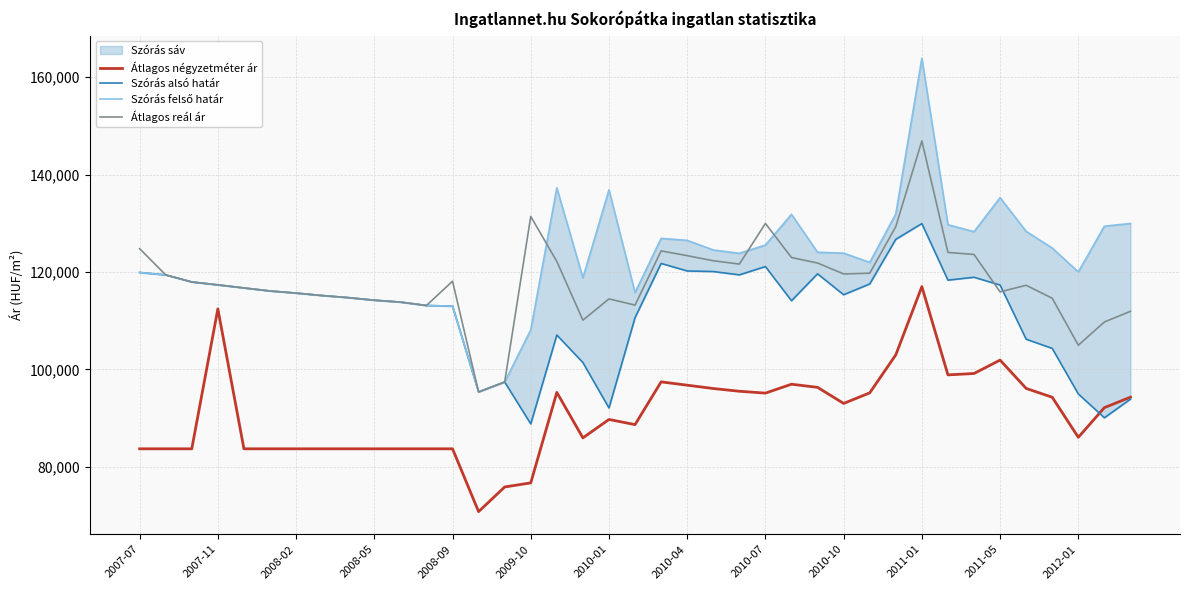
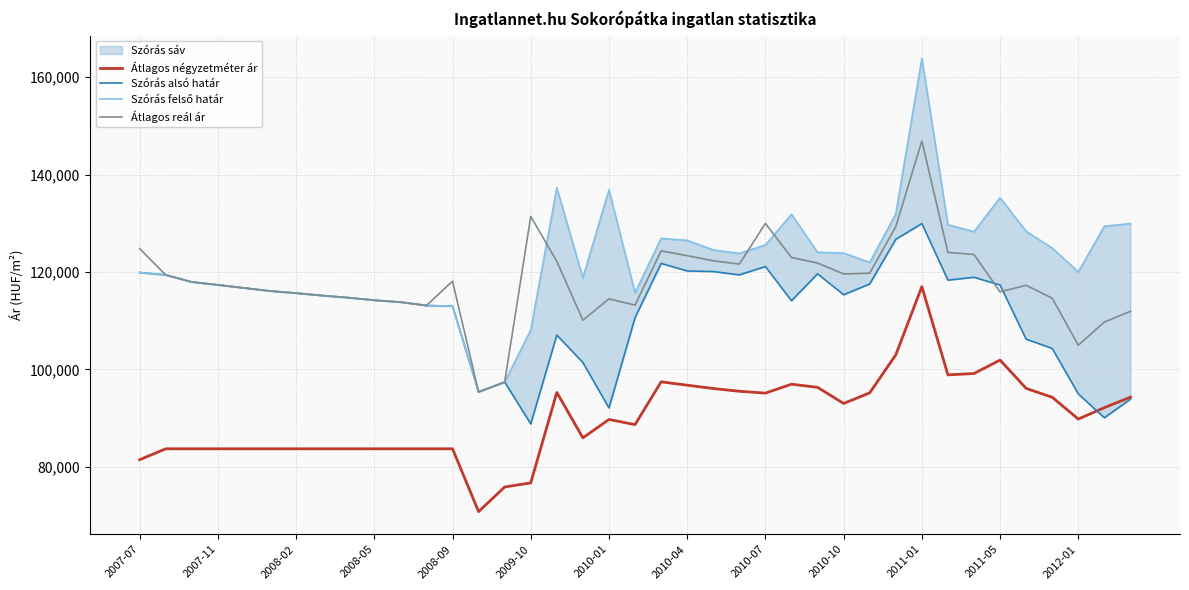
  {
    "Átlagos négyzetméter ár": {
-     "2007-07": "84,000",
-     "2007-11": "112,000",
+     "2007-07": "81,000",
+     "2007-11": "84,000",
      "2008-02": "84,000",
      "2008-05": "84,000",
      "2008-09": "84,000",
      "2009-10": "77,000",
      "2010-01": "90,000",
      "2010-04": "97,000",
      "2010-07": "95,000",
      "2010-10": "93,000",
      "2011-01": "117,000",
      "2011-05": "102,000",
-     "2012-01": "86,000"
+     "2012-01": "90,000"
    },
    "Átlagos reál ár": {
      "2007-07": "125,000",
      "2008-09": "118,000",
      "2009-10": "131,000",
      "2010-01": "114,000",
      "2010-04": "123,000",
      "2010-07": "130,000",
      "2010-10": "120,000",
      "2011-01": "147,000",
      "2011-05": "116,000",
      "2012-01": "105,000"
    }
  }
